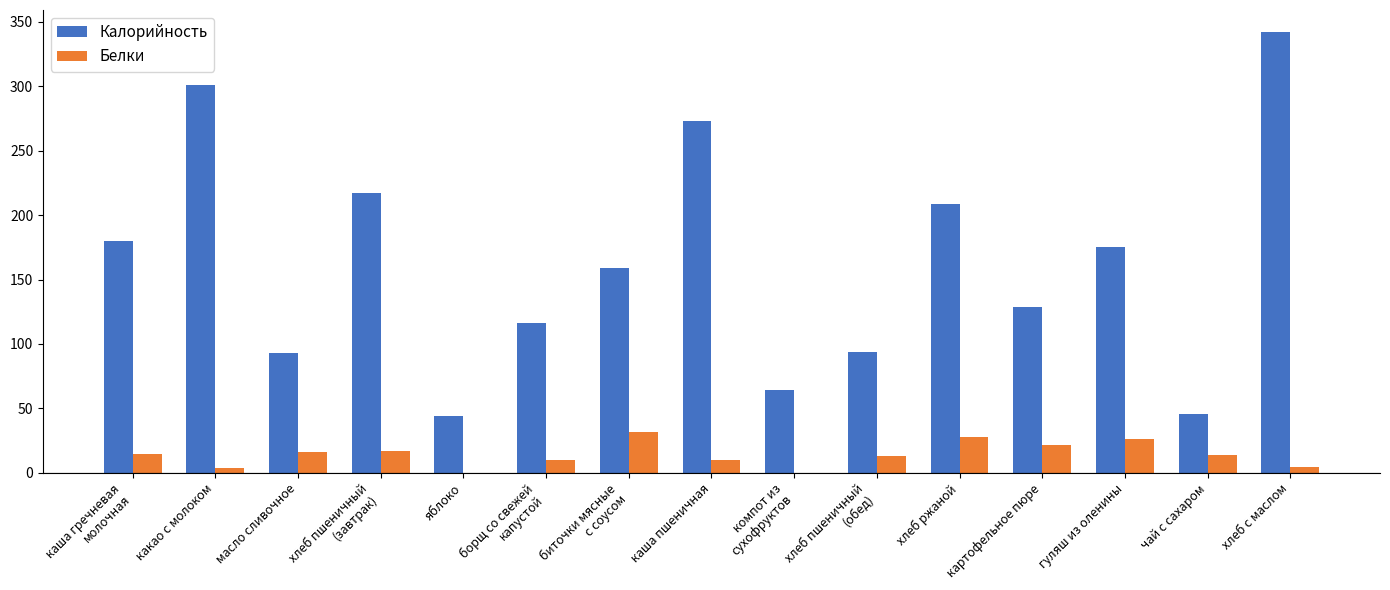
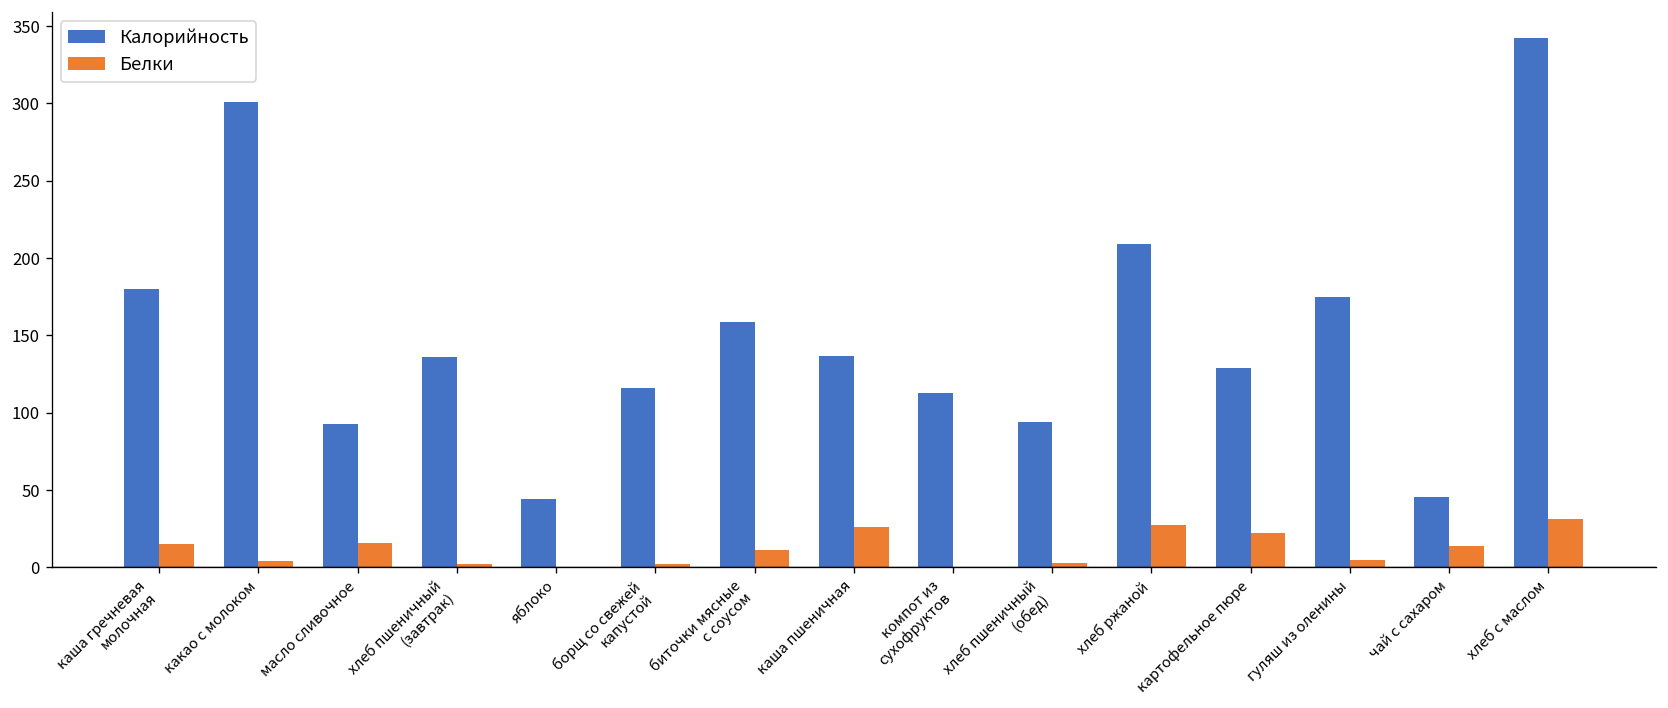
  {
    "Калорийность": {
      "каша гречневая молочная": 180,
      "какао с молоком": 301,
      "масло сливочное": 93,
-     "хлеб пшеничный (завтрак)": 217,
+     "хлеб пшеничный (завтрак)": 136,
      "яблоко": 44,
      "борщ со свежей капустой": 116,
      "биточки мясные с соусом": 159,
-     "каша пшеничная": 273,
-     "компот из сухофруктов": 64,
+     "каша пшеничная": 137,
+     "компот из сухофруктов": 113,
      "хлеб пшеничный (обед)": 94,
      "хлеб ржаной": 209,
      "картофельное пюре": 129,
      "гуляш из оленины": 175,
      "чай с сахаром": 46,
      "хлеб с маслом": 342
    },
    "Белки": {
      "каша гречневая молочная": 15,
      "какао с молоком": 4,
      "масло сливочное": 16,
-     "хлеб пшеничный (завтрак)": 17,
+     "хлеб пшеничный (завтрак)": 2,
      "яблоко": 0,
-     "борщ со свежей капустой": 10,
-     "биточки мясные с соусом": 32,
-     "каша пшеничная": 10,
+     "борщ со свежей капустой": 2,
+     "биточки мясные с соусом": 11,
+     "каша пшеничная": 26,
      "компот из сухофруктов": 0,
-     "хлеб пшеничный (обед)": 13,
+     "хлеб пшеничный (обед)": 3,
      "хлеб ржаной": 28,
      "картофельное пюре": 22,
-     "гуляш из оленины": 26,
+     "гуляш из оленины": 5,
      "чай с сахаром": 14,
-     "хлеб с маслом": 5
+     "хлеб с маслом": 31
    }
  }
